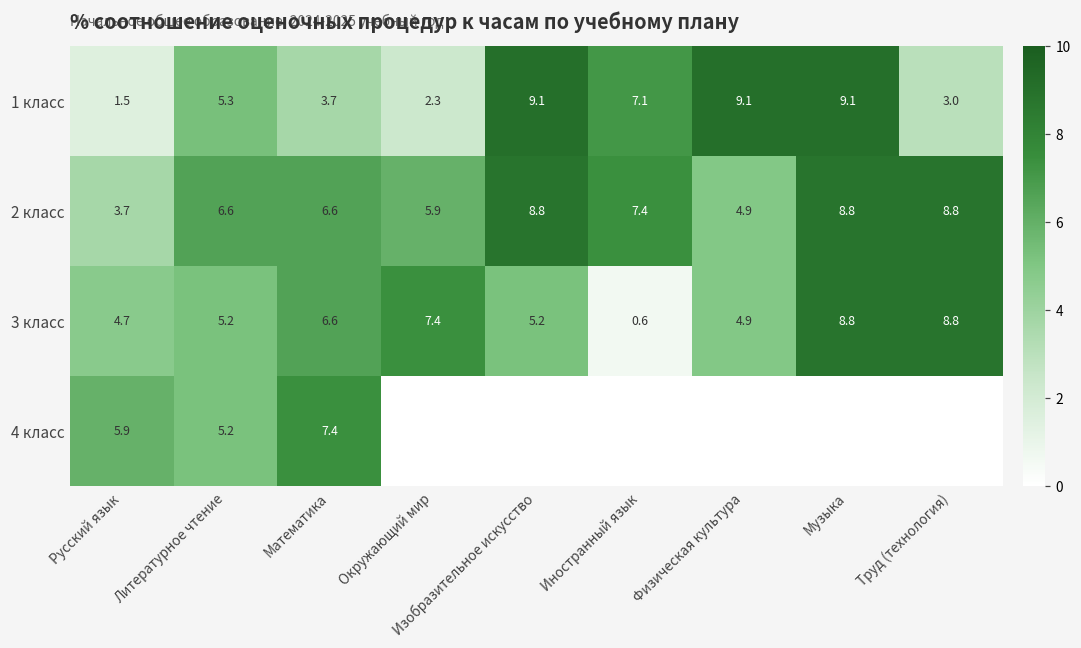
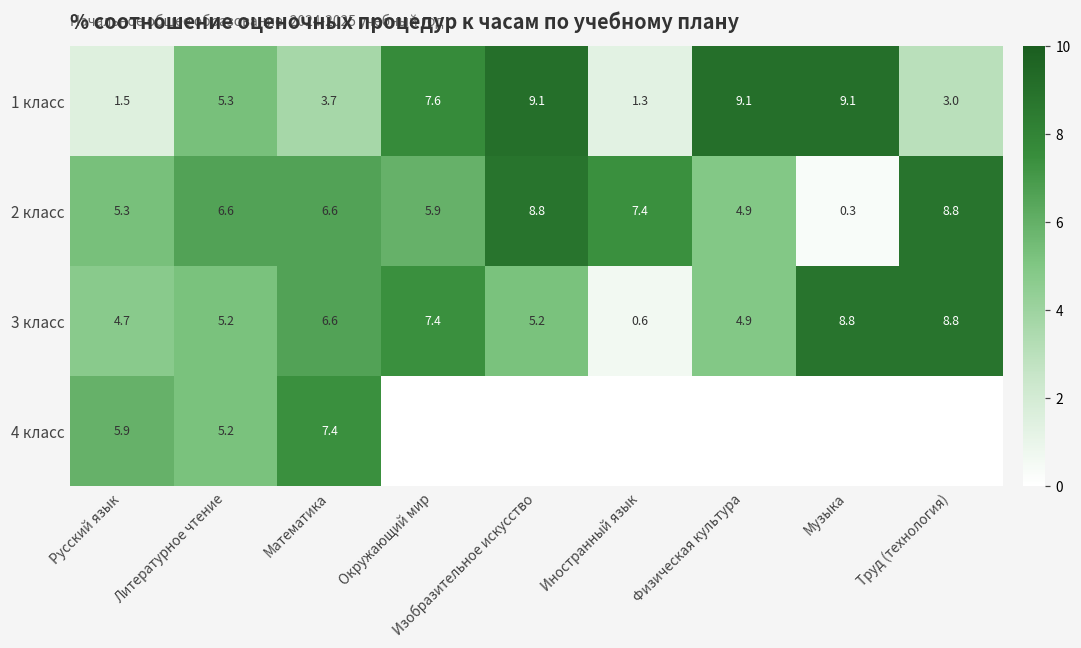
  {
    "1 класс": {
      "Русский язык": 1.5,
      "Литературное чтение": 5.3,
      "Математика": 3.7,
-     "Окружающий мир": 2.3,
+     "Окружающий мир": 7.6,
      "Изобразительное искусство": 9.1,
-     "Иностранный язык": 7.1,
+     "Иностранный язык": 1.3,
      "Физическая культура": 9.1,
      "Музыка": 9.1,
      "Труд (технология)": 3.0
    },
    "2 класс": {
-     "Русский язык": 3.7,
+     "Русский язык": 5.3,
      "Литературное чтение": 6.6,
      "Математика": 6.6,
      "Окружающий мир": 5.9,
      "Изобразительное искусство": 8.8,
      "Иностранный язык": 7.4,
      "Физическая культура": 4.9,
-     "Музыка": 8.8,
+     "Музыка": 0.3,
      "Труд (технология)": 8.8
    },
    "3 класс": {
      "Русский язык": 4.7,
      "Литературное чтение": 5.2,
      "Математика": 6.6,
      "Окружающий мир": 7.4,
      "Изобразительное искусство": 5.2,
      "Иностранный язык": 0.6,
      "Физическая культура": 4.9,
      "Музыка": 8.8,
      "Труд (технология)": 8.8
    },
    "4 класс": {
      "Русский язык": 5.9,
      "Литературное чтение": 5.2,
      "Математика": 7.4
    }
  }
